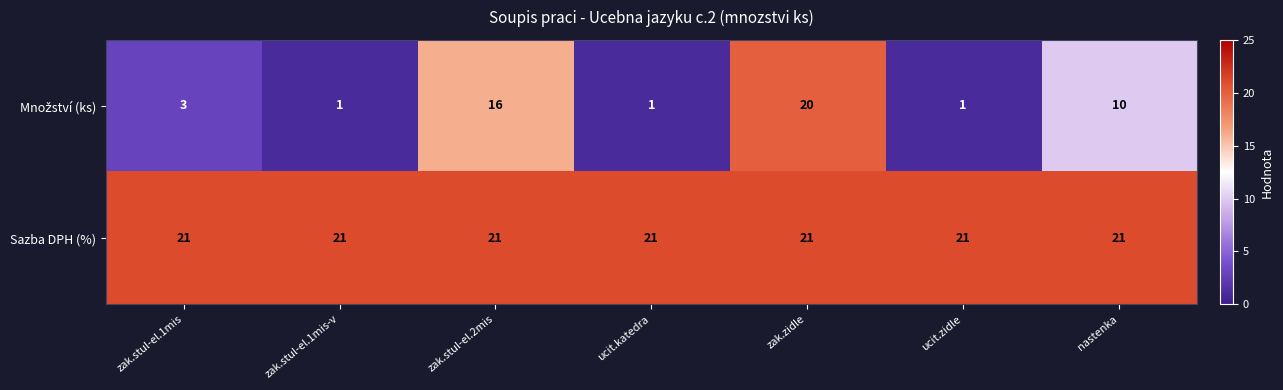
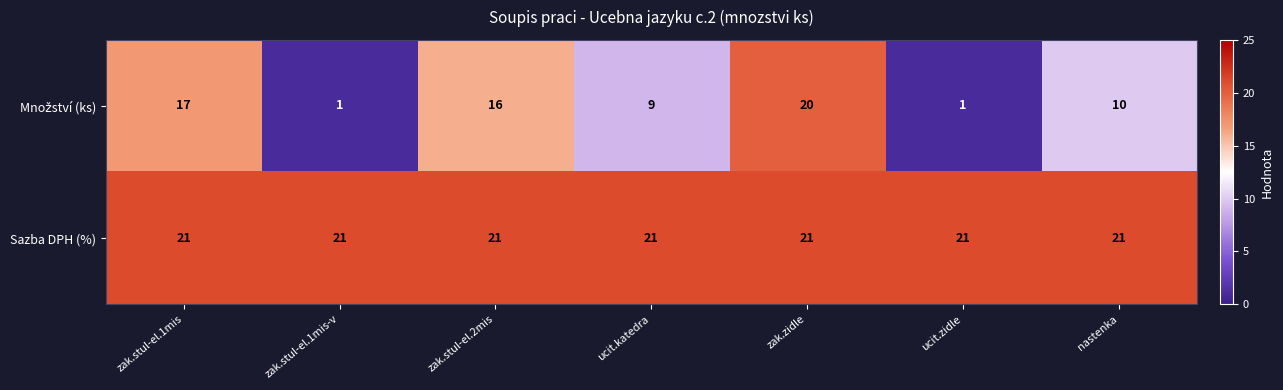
  {
    "Množství (ks)": {
-     "zak.stul-el.1mis": 3,
+     "zak.stul-el.1mis": 17,
      "zak.stul-el.1mis-v": 1,
      "zak.stul-el.2mis": 16,
-     "ucit.katedra": 1,
+     "ucit.katedra": 9,
      "zak.zidle": 20,
      "ucit.zidle": 1,
      "nastenka": 10
    },
    "Sazba DPH (%)": {
      "zak.stul-el.1mis": 21,
      "zak.stul-el.1mis-v": 21,
      "zak.stul-el.2mis": 21,
      "ucit.katedra": 21,
      "zak.zidle": 21,
      "ucit.zidle": 21,
      "nastenka": 21
    }
  }
